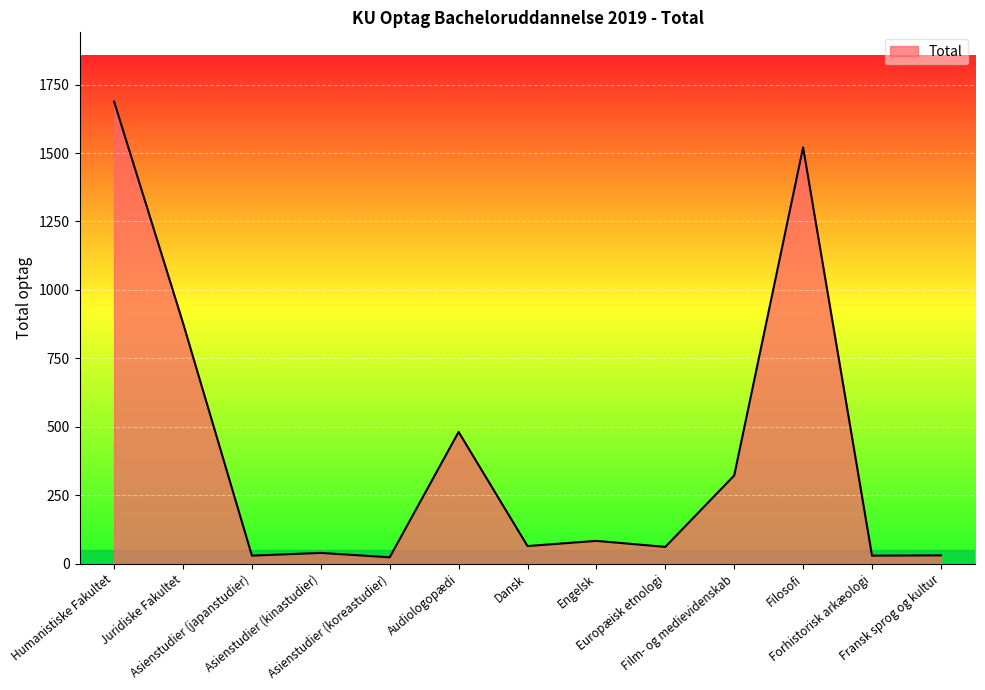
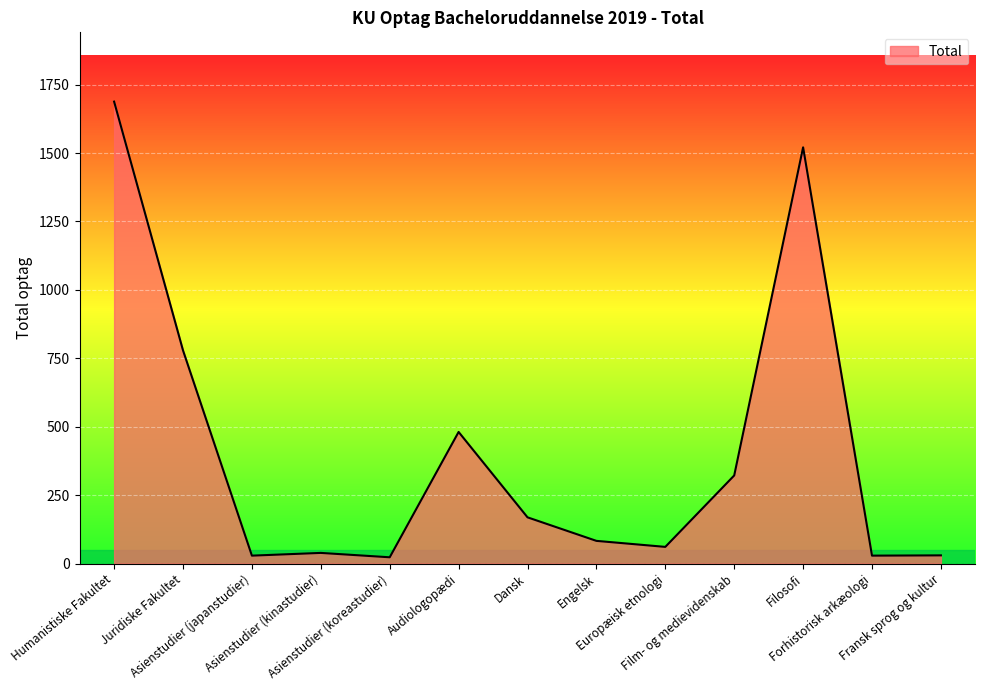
  {
    "Humanistiske Fakultet": 1690,
-   "Juridiske Fakultet": 880,
+   "Juridiske Fakultet": 780,
    "Audiologopædi": 480,
-   "Dansk": 60,
+   "Dansk": 170,
    "Engelsk": 80,
    "Europæisk etnologi": 60,
    "Film- og medievidenskab": 320,
    "Filosofi": 1520
  }
